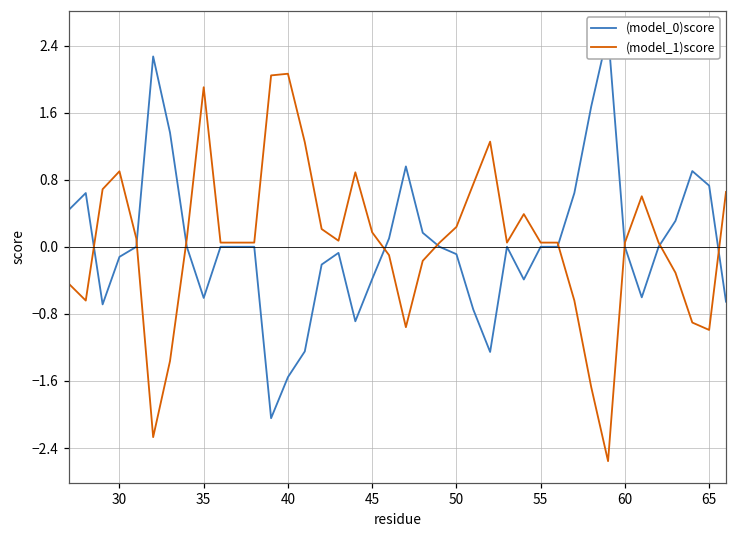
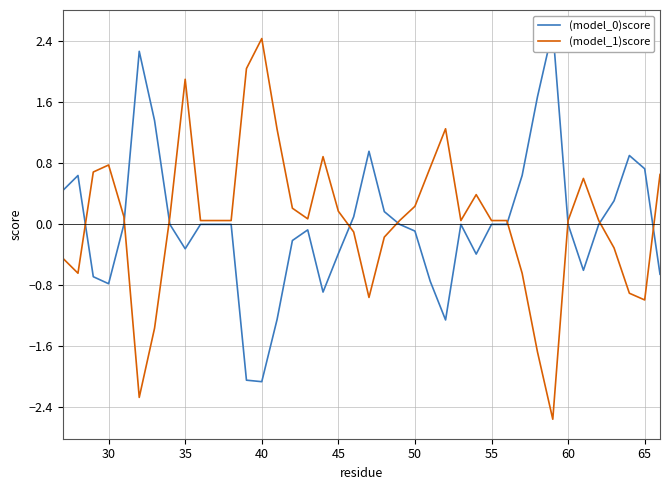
  {
    "(model_0)score": {
-     "30": -0.1,
-     "35": -0.6,
-     "40": -1.6,
+     "30": -0.8,
+     "35": -0.3,
+     "40": -2.1,
      "45": -0.4,
      "50": -0.1,
      "55": 0.0,
      "60": 0.0,
      "65": 0.7
    },
    "(model_1)score": {
-     "30": 0.9,
+     "30": 0.8,
      "35": 1.9,
-     "40": 2.1,
+     "40": 2.4,
      "45": 0.2,
      "50": 0.2,
      "55": 0.1,
      "60": 0.1,
      "65": -1.0
    }
  }
